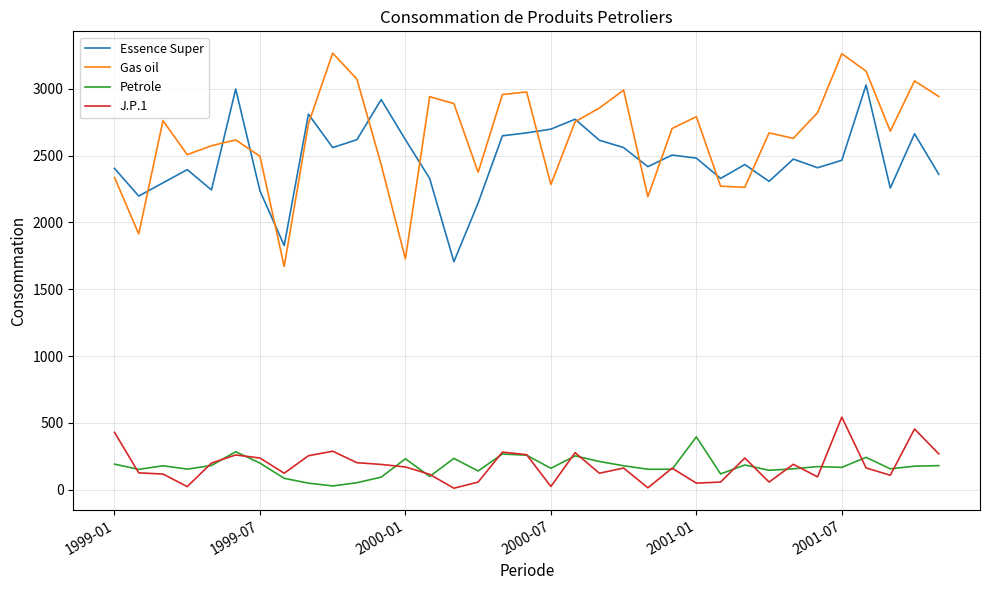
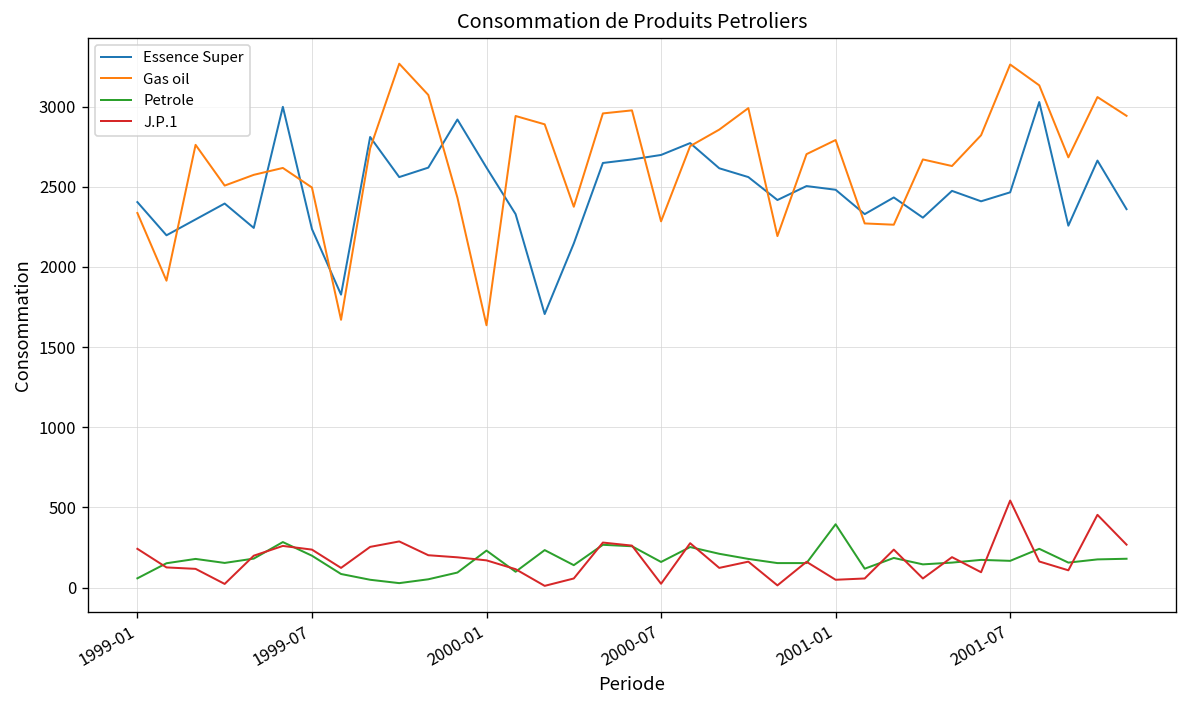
  {
    "Essence Super": {
      "1999-01": 2400,
      "1999-07": 2240,
      "2000-01": 2620,
      "2000-07": 2700,
      "2001-01": 2480,
      "2001-07": 2470
    },
    "Gas oil": {
      "1999-01": 2340,
      "1999-07": 2500,
-     "2000-01": 1730,
+     "2000-01": 1640,
      "2000-07": 2280,
      "2001-01": 2790,
      "2001-07": 3260
    },
    "Petrole": {
-     "1999-01": 190,
+     "1999-01": 60,
      "1999-07": 200,
      "2000-01": 230,
      "2000-07": 160,
      "2001-01": 400,
      "2001-07": 170
    },
    "J.P.1": {
-     "1999-01": 430,
+     "1999-01": 240,
      "1999-07": 240,
      "2000-01": 170,
      "2000-07": 20,
      "2001-01": 50,
      "2001-07": 540
    }
  }
